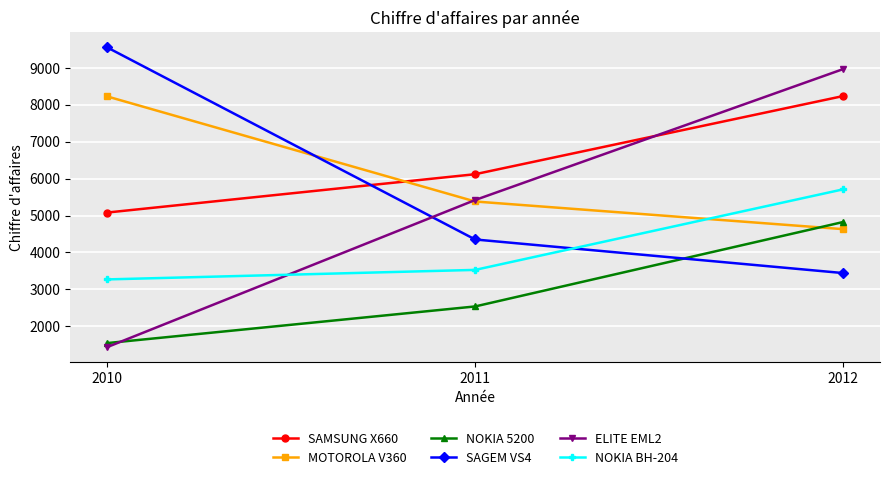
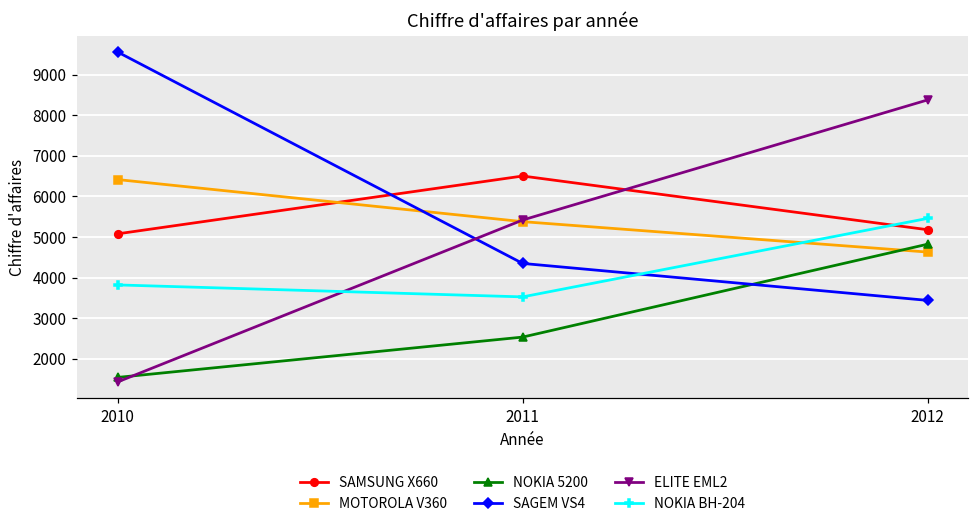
  {
    "SAMSUNG X660": {
      "2010": 5100,
-     "2011": 6100,
-     "2012": 8200
+     "2011": 6500,
+     "2012": 5200
    },
    "MOTOROLA V360": {
-     "2010": 8200,
+     "2010": 6400,
      "2012": 4600
    },
    "NOKIA 5200": {
      "2010": 1500,
      "2011": 2500,
      "2012": 4800
    },
    "SAGEM VS4": {
      "2010": 9600,
      "2011": 4400,
      "2012": 3400
    },
    "ELITE EML2": {
      "2010": 1400,
-     "2012": 9000
+     "2012": 8400
    },
    "NOKIA BH-204": {
-     "2010": 3300,
+     "2010": 3800,
      "2011": 3500,
-     "2012": 5700
+     "2012": 5500
    }
  }
